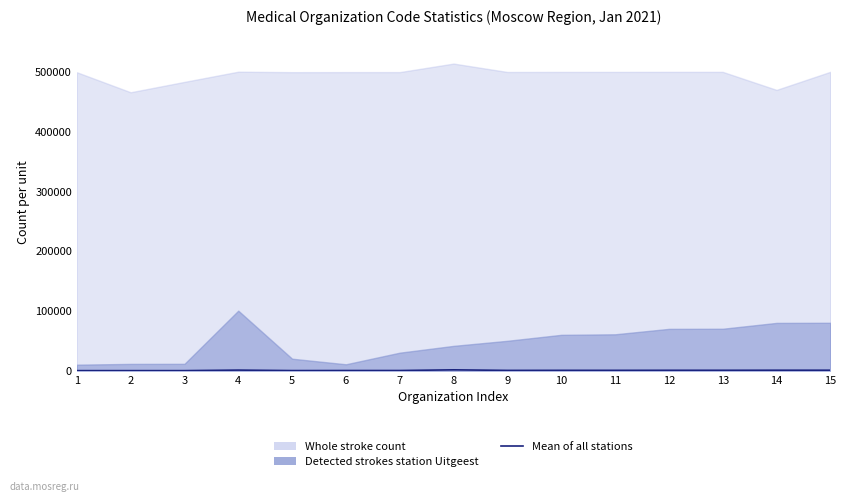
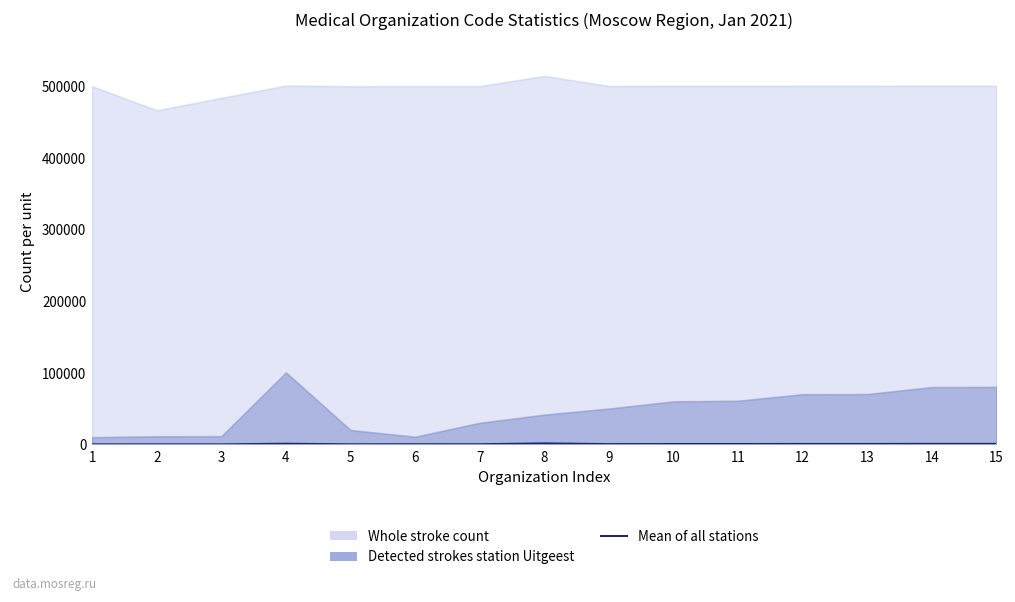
  {
    "Mean of all stations": {
      "1": 0,
      "2": 0,
      "3": 0,
      "4": 0,
      "5": 0,
      "6": 0,
      "7": 0,
      "8": 0,
      "9": 0,
      "10": 0,
      "11": 0,
      "12": 0,
      "13": 0,
      "14": 0,
      "15": 0
    },
    "Whole stroke count": {
      "1": 500000,
      "2": 470000,
      "3": 480000,
      "4": 500000,
      "5": 500000,
      "6": 500000,
      "7": 500000,
      "8": 510000,
      "9": 500000,
      "10": 500000,
      "11": 500000,
      "12": 500000,
      "13": 500000,
-     "14": 470000,
+     "14": 500000,
      "15": 500000
    },
    "Detected strokes station Uitgeest": {
      "1": 10000,
      "2": 10000,
      "3": 10000,
      "4": 100000,
      "5": 20000,
      "6": 10000,
      "7": 30000,
      "8": 40000,
      "9": 50000,
      "10": 60000,
      "11": 60000,
      "12": 70000,
      "13": 70000,
      "14": 80000,
      "15": 80000
    }
  }
